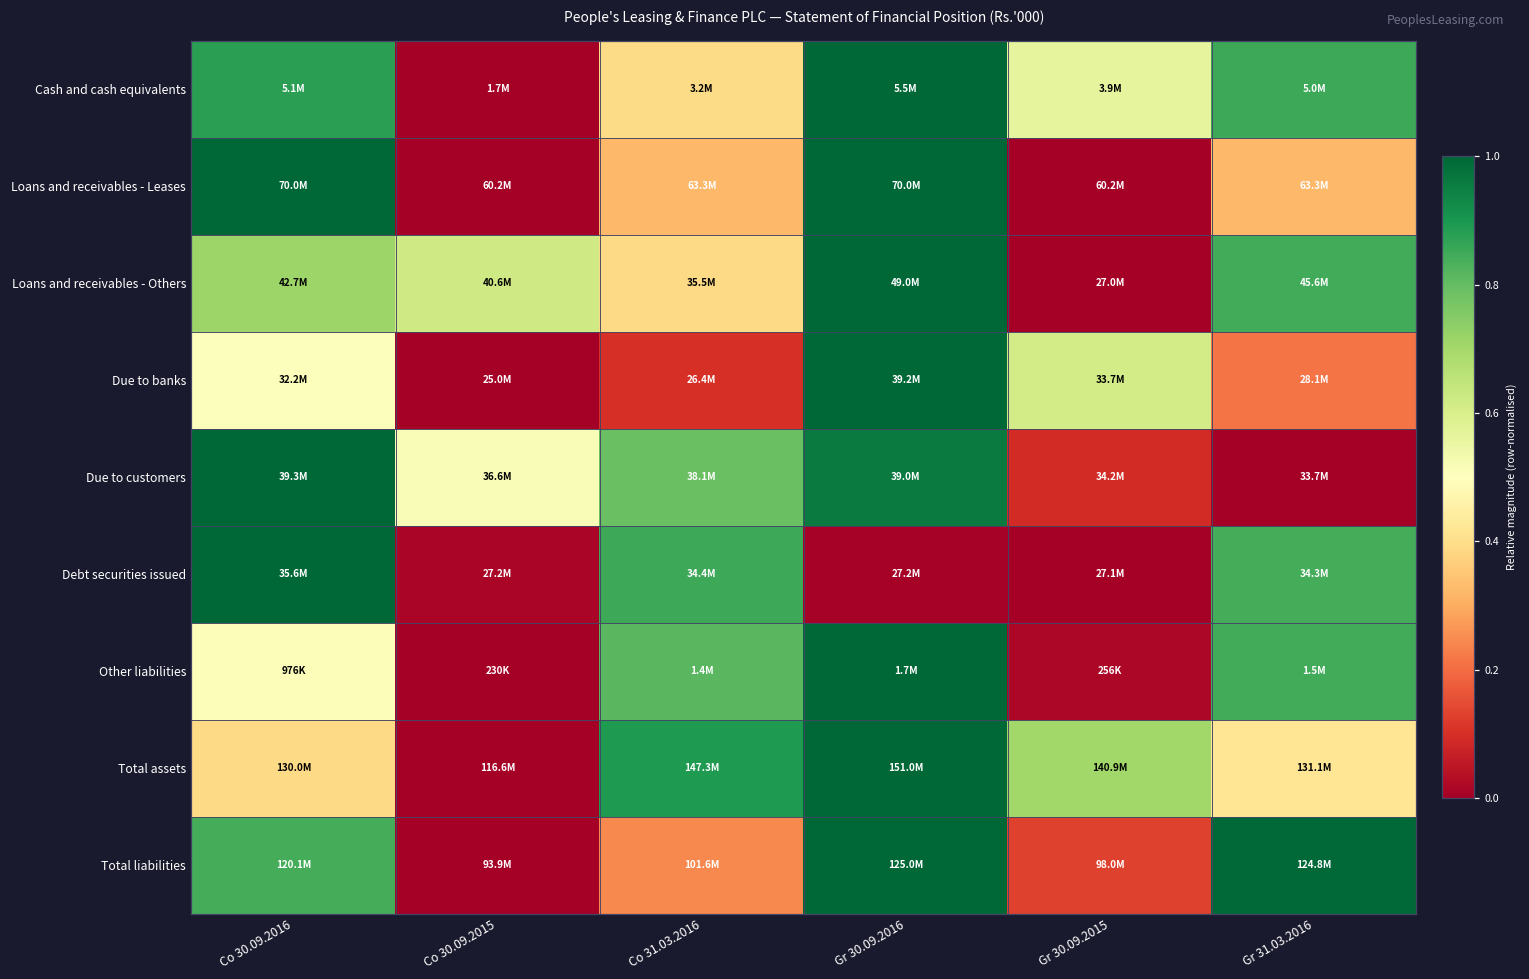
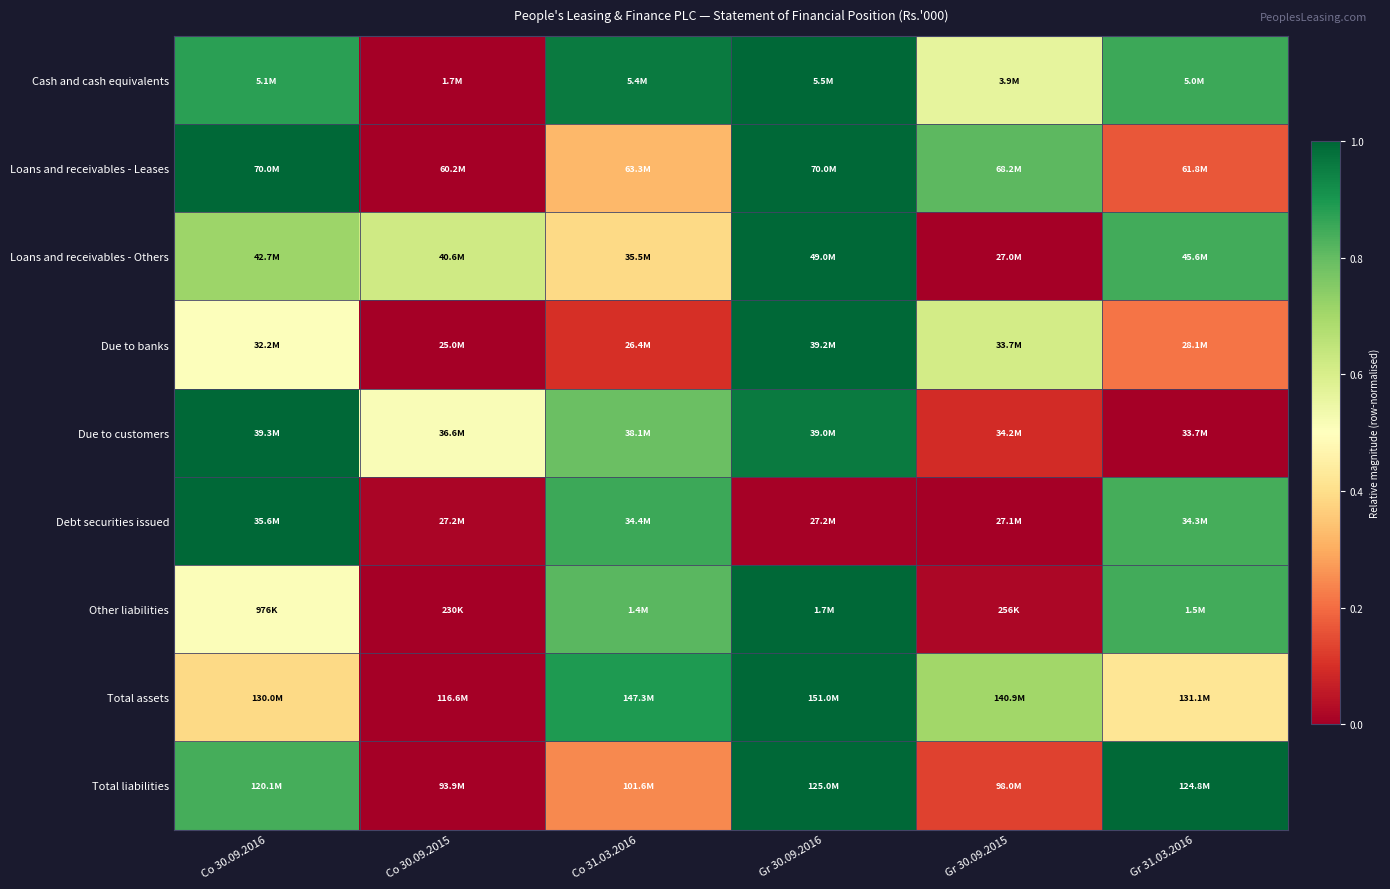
  {
    "Cash and cash equivalents": {
      "Co 30.09.2016": "5.1M",
      "Co 30.09.2015": "1.7M",
-     "Co 31.03.2016": "3.2M",
+     "Co 31.03.2016": "5.4M",
      "Gr 30.09.2016": "5.5M",
      "Gr 30.09.2015": "3.9M",
      "Gr 31.03.2016": "5.0M"
    },
    "Loans and receivables - Leases": {
      "Co 30.09.2016": "70.0M",
      "Co 30.09.2015": "60.2M",
      "Co 31.03.2016": "63.3M",
      "Gr 30.09.2016": "70.0M",
-     "Gr 30.09.2015": "60.2M",
-     "Gr 31.03.2016": "63.3M"
+     "Gr 30.09.2015": "68.2M",
+     "Gr 31.03.2016": "61.8M"
    },
    "Loans and receivables - Others": {
      "Co 30.09.2016": "42.7M",
      "Co 30.09.2015": "40.6M",
      "Co 31.03.2016": "35.5M",
      "Gr 30.09.2016": "49.0M",
      "Gr 30.09.2015": "27.0M",
      "Gr 31.03.2016": "45.6M"
    },
    "Due to banks": {
      "Co 30.09.2016": "32.2M",
      "Co 30.09.2015": "25.0M",
      "Co 31.03.2016": "26.4M",
      "Gr 30.09.2016": "39.2M",
      "Gr 30.09.2015": "33.7M",
      "Gr 31.03.2016": "28.1M"
    },
    "Due to customers": {
      "Co 30.09.2016": "39.3M",
      "Co 30.09.2015": "36.6M",
      "Co 31.03.2016": "38.1M",
      "Gr 30.09.2016": "39.0M",
      "Gr 30.09.2015": "34.2M",
      "Gr 31.03.2016": "33.7M"
    },
    "Debt securities issued": {
      "Co 30.09.2016": "35.6M",
      "Co 30.09.2015": "27.2M",
      "Co 31.03.2016": "34.4M",
      "Gr 30.09.2016": "27.2M",
      "Gr 30.09.2015": "27.1M",
      "Gr 31.03.2016": "34.3M"
    },
    "Other liabilities": {
      "Co 30.09.2016": "976K",
      "Co 30.09.2015": "230K",
      "Co 31.03.2016": "1.4M",
      "Gr 30.09.2016": "1.7M",
      "Gr 30.09.2015": "256K",
      "Gr 31.03.2016": "1.5M"
    },
    "Total assets": {
      "Co 30.09.2016": "130.0M",
      "Co 30.09.2015": "116.6M",
      "Co 31.03.2016": "147.3M",
      "Gr 30.09.2016": "151.0M",
      "Gr 30.09.2015": "140.9M",
      "Gr 31.03.2016": "131.1M"
    },
    "Total liabilities": {
      "Co 30.09.2016": "120.1M",
      "Co 30.09.2015": "93.9M",
      "Co 31.03.2016": "101.6M",
      "Gr 30.09.2016": "125.0M",
      "Gr 30.09.2015": "98.0M",
      "Gr 31.03.2016": "124.8M"
    }
  }
